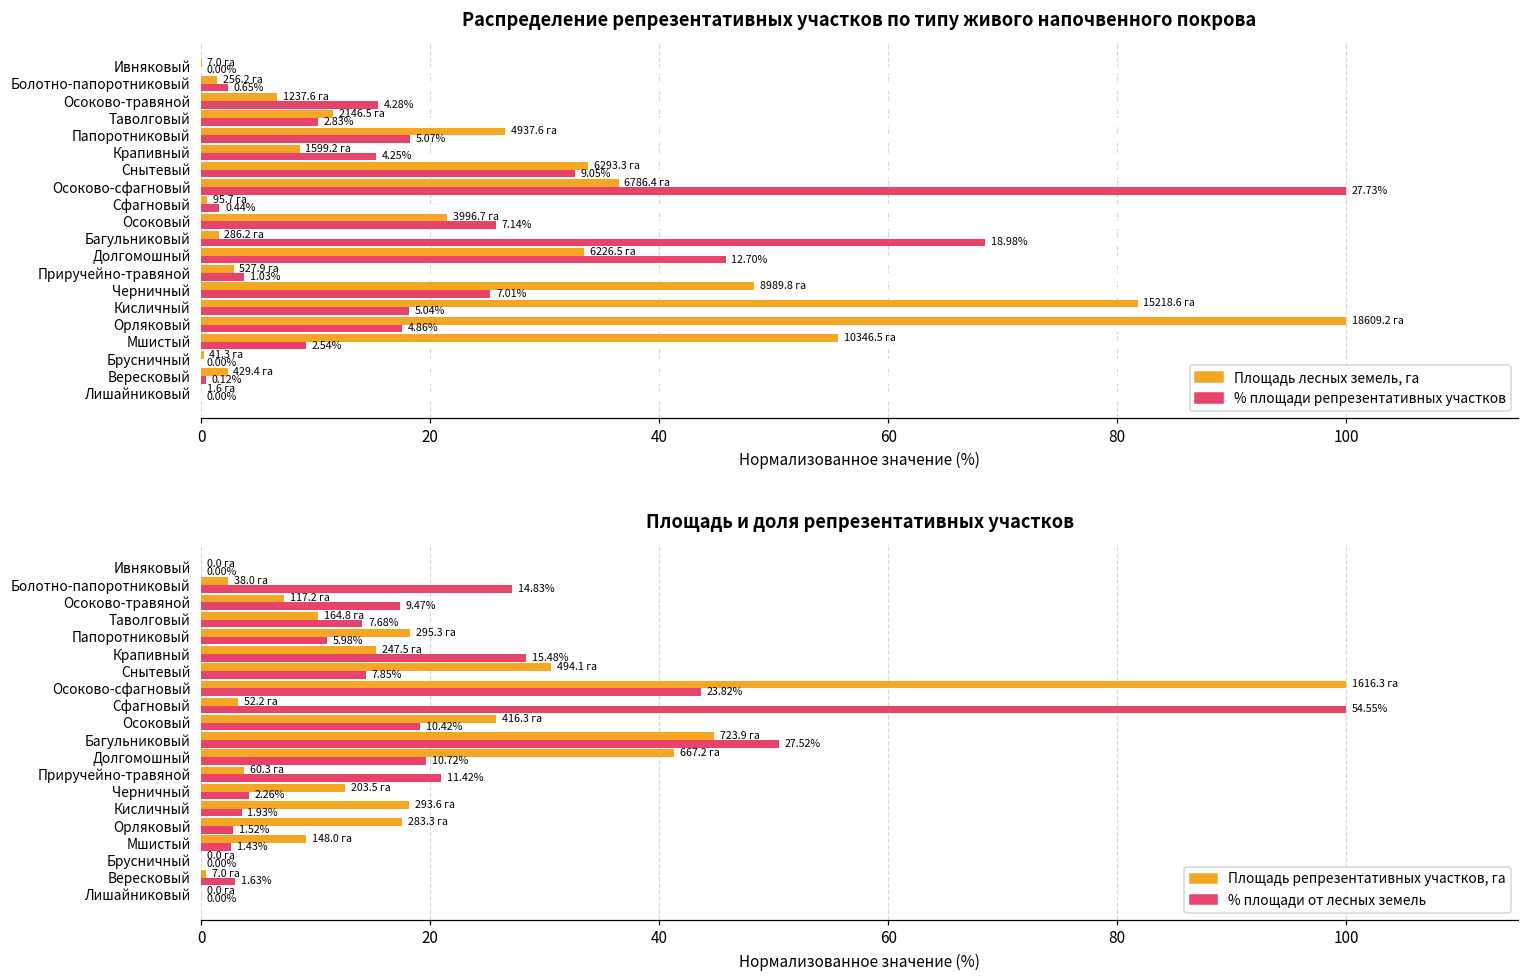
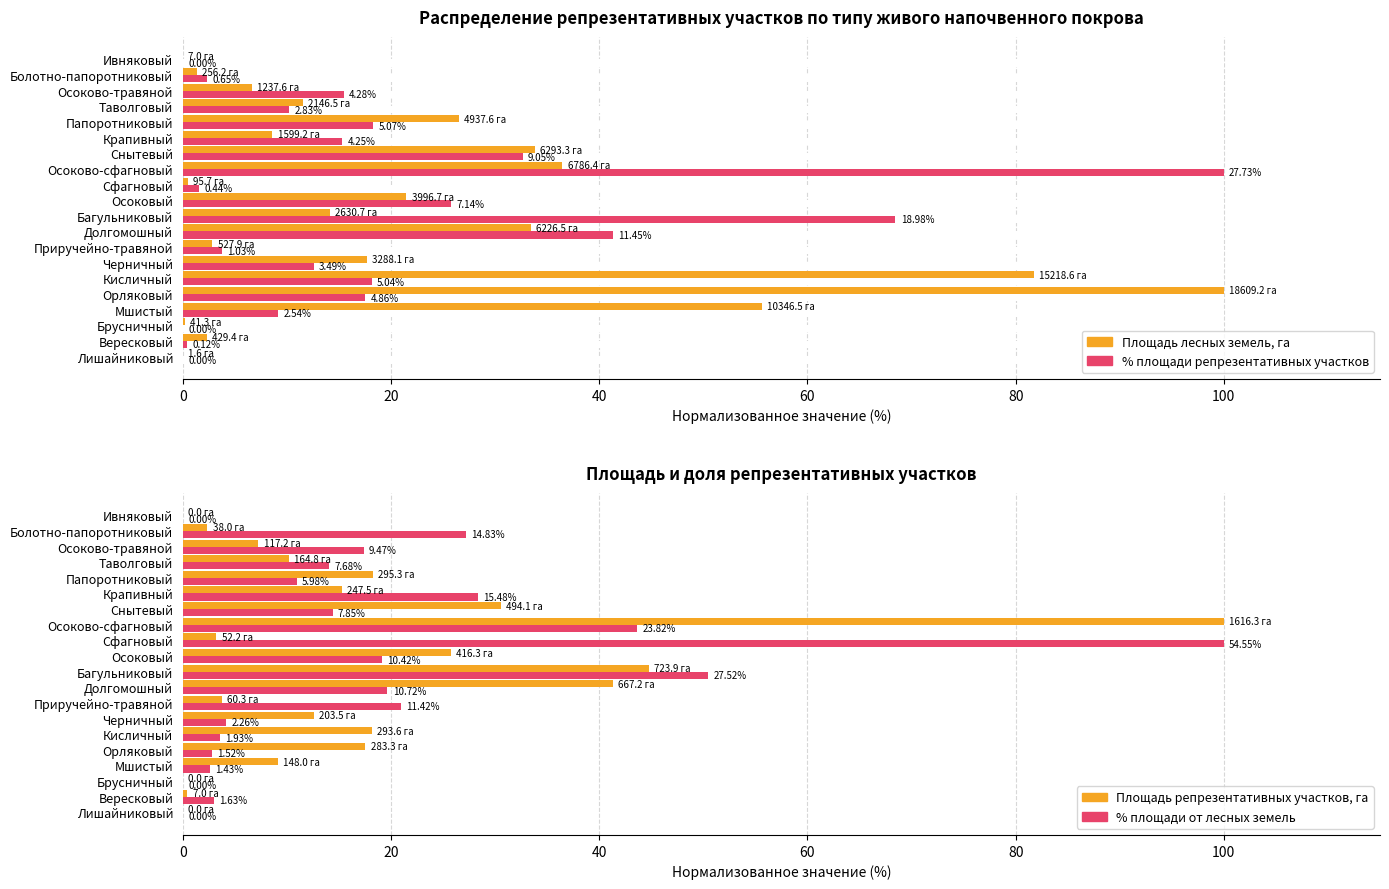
  {
    "Распределение репрезентативных участков по типу живого напочвенного покрова": {
      "Площадь лесных земель, га": {
-       "Багульниковый": "286.2",
-       "Черничный": "8989.8"
+       "Багульниковый": "2630.7",
+       "Черничный": "3288.1"
      },
      "% площади репрезентативных участков": {
-       "Долгомошный": "12.70%",
-       "Черничный": "7.01%"
+       "Долгомошный": "11.45%",
+       "Черничный": "3.49%"
      }
    },
    "Площадь и доля репрезентативных участков": {
      "Площадь репрезентативных участков, га": {
        "Таволговый": "10.2"
      },
      "% площади от лесных земель": {
        "Крапивный": "28.4"
      }
    }
  }
